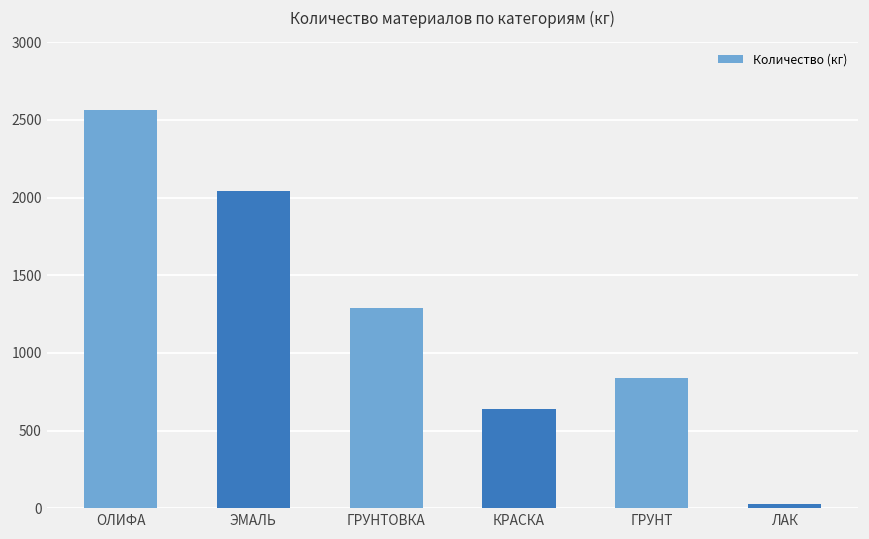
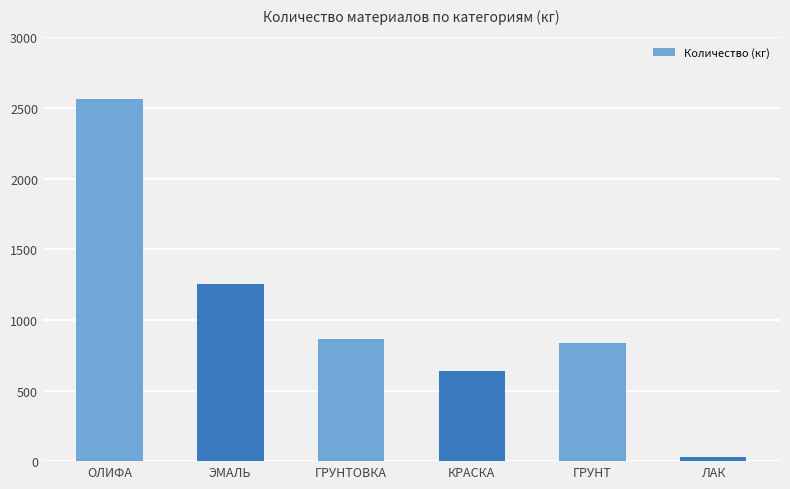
  {
    "ОЛИФА": 2570,
-   "ЭМАЛЬ": 2050,
-   "ГРУНТОВКА": 1290,
+   "ЭМАЛЬ": 1260,
+   "ГРУНТОВКА": 870,
    "КРАСКА": 640,
    "ГРУНТ": 840,
    "ЛАК": 30
  }
